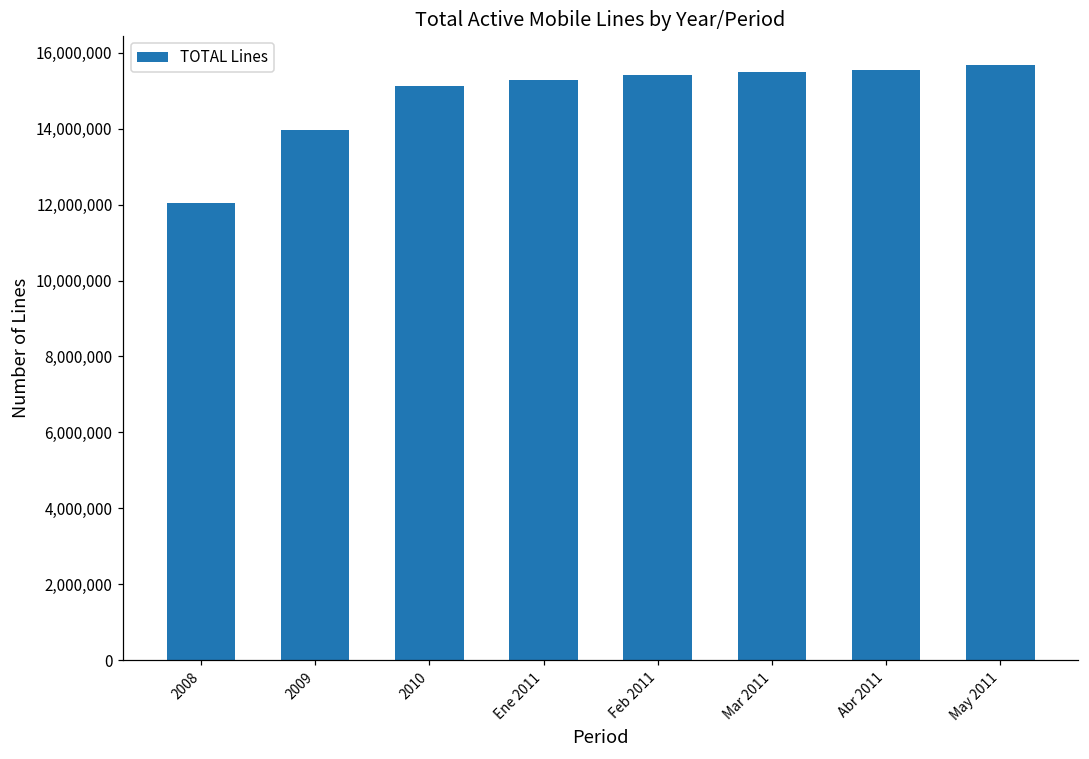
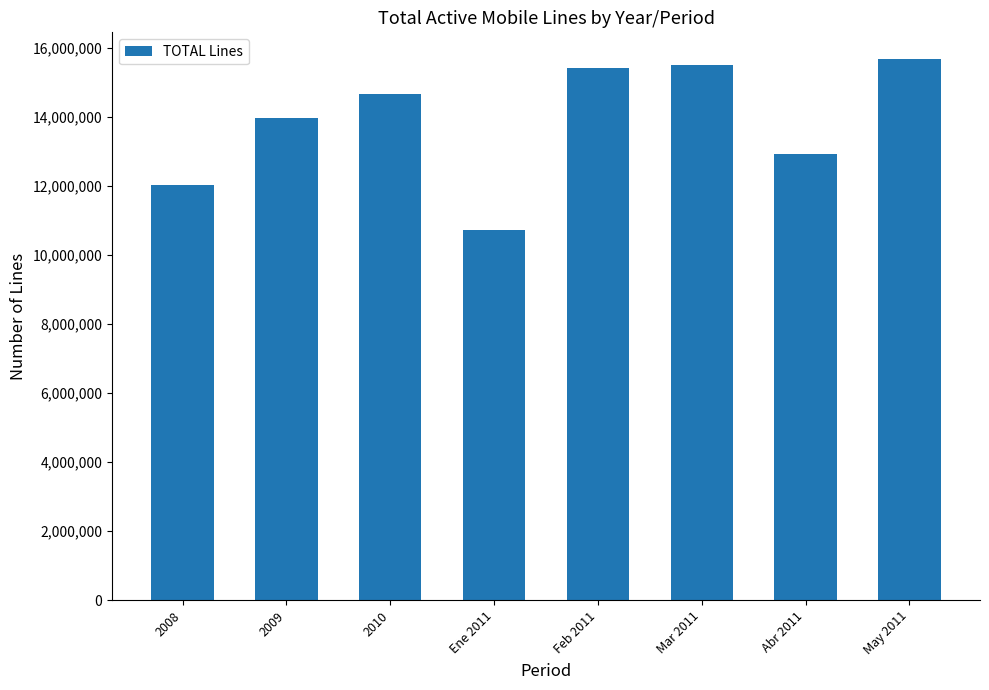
  {
    "2008": "12,000,000",
    "2009": "14,000,000",
-   "2010": "15,100,000",
-   "Ene 2011": "15,300,000",
+   "2010": "14,700,000",
+   "Ene 2011": "10,700,000",
    "Feb 2011": "15,400,000",
    "Mar 2011": "15,500,000",
-   "Abr 2011": "15,600,000",
+   "Abr 2011": "12,900,000",
    "May 2011": "15,700,000"
  }
